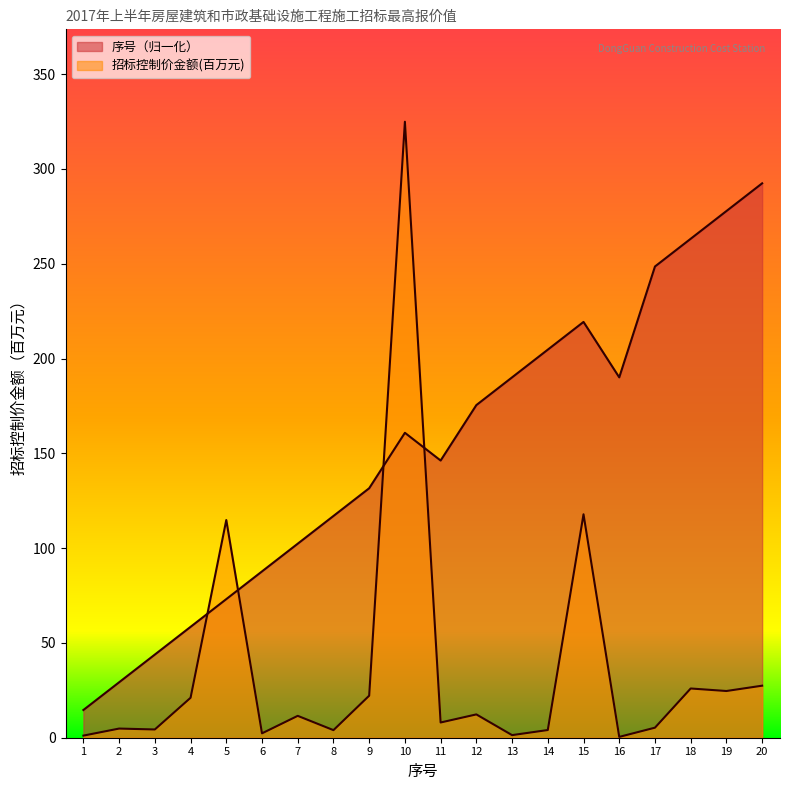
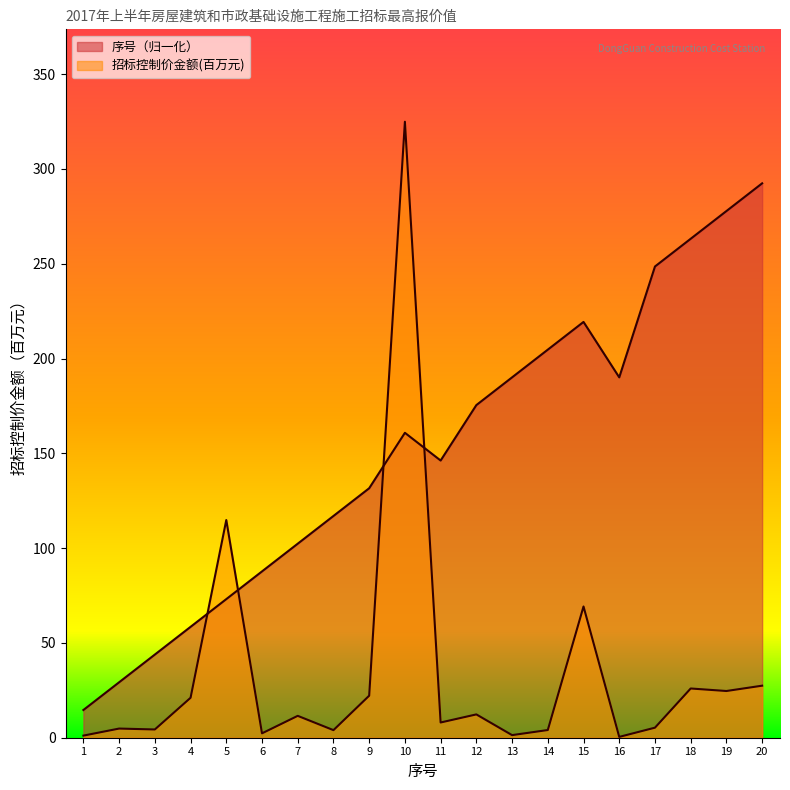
  {
    "序号（归一化）": {
      "1": 15,
      "2": 29,
      "3": 44,
      "4": 58,
      "5": 73,
      "6": 88,
      "7": 102,
      "8": 117,
      "9": 132,
      "10": 161,
      "11": 146,
      "12": 175,
      "13": 190,
      "14": 205,
      "15": 219,
      "16": 190,
      "17": 249,
      "18": 263,
      "19": 278,
      "20": 292
    },
    "招标控制价金额(百万元)": {
      "1": 1,
      "2": 5,
      "3": 4,
      "4": 21,
      "5": 115,
      "6": 2,
      "7": 12,
      "8": 4,
      "9": 22,
      "10": 325,
      "11": 8,
      "12": 12,
      "13": 1,
      "14": 4,
-     "15": 118,
+     "15": 69,
      "16": 0,
      "17": 5,
      "18": 26,
      "19": 25,
      "20": 27
    }
  }
